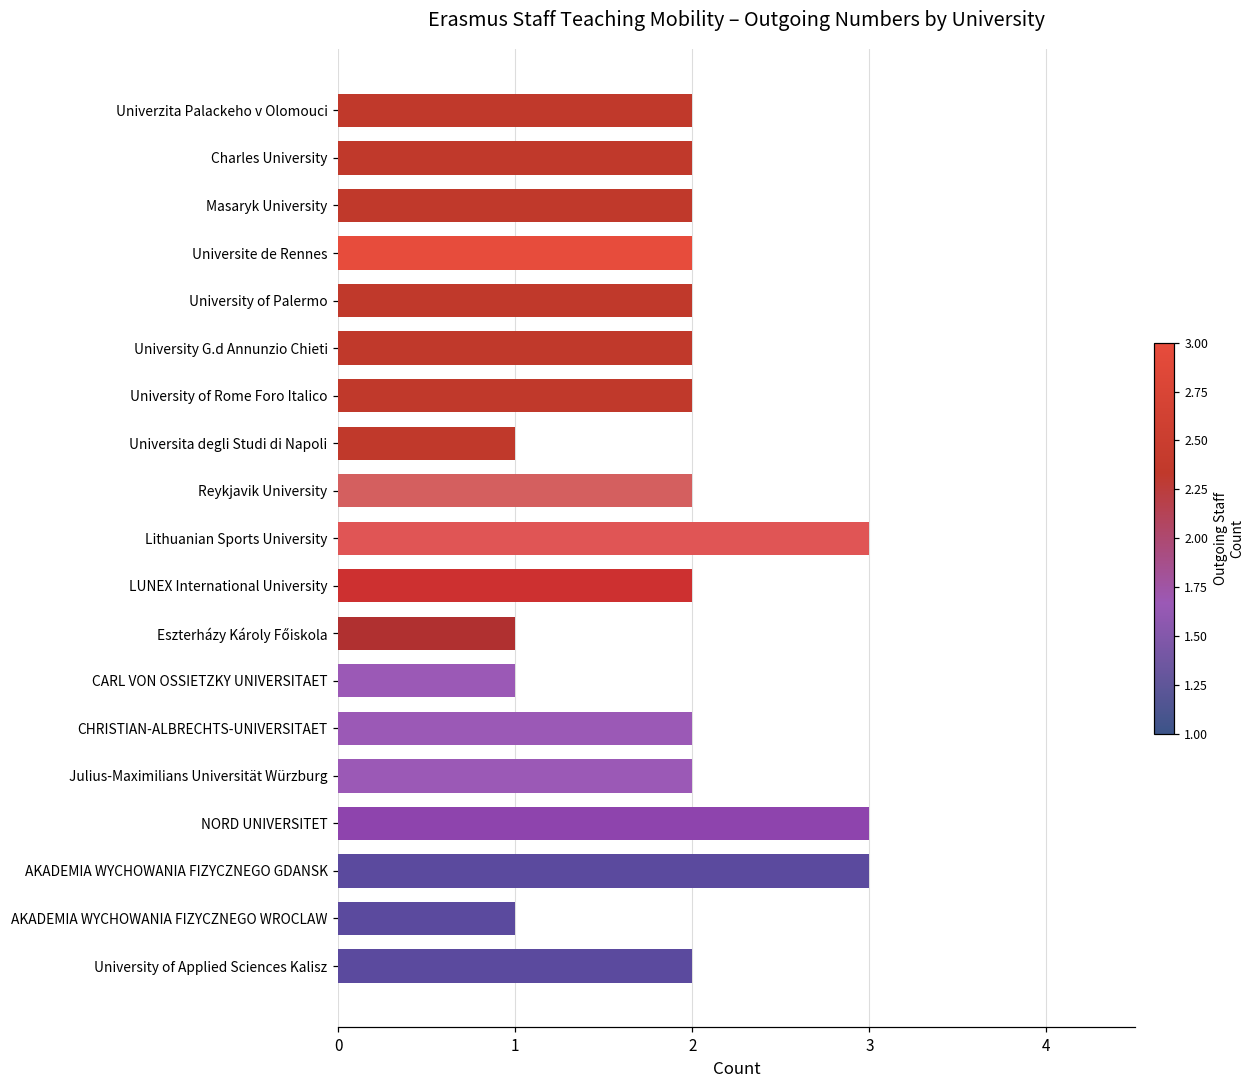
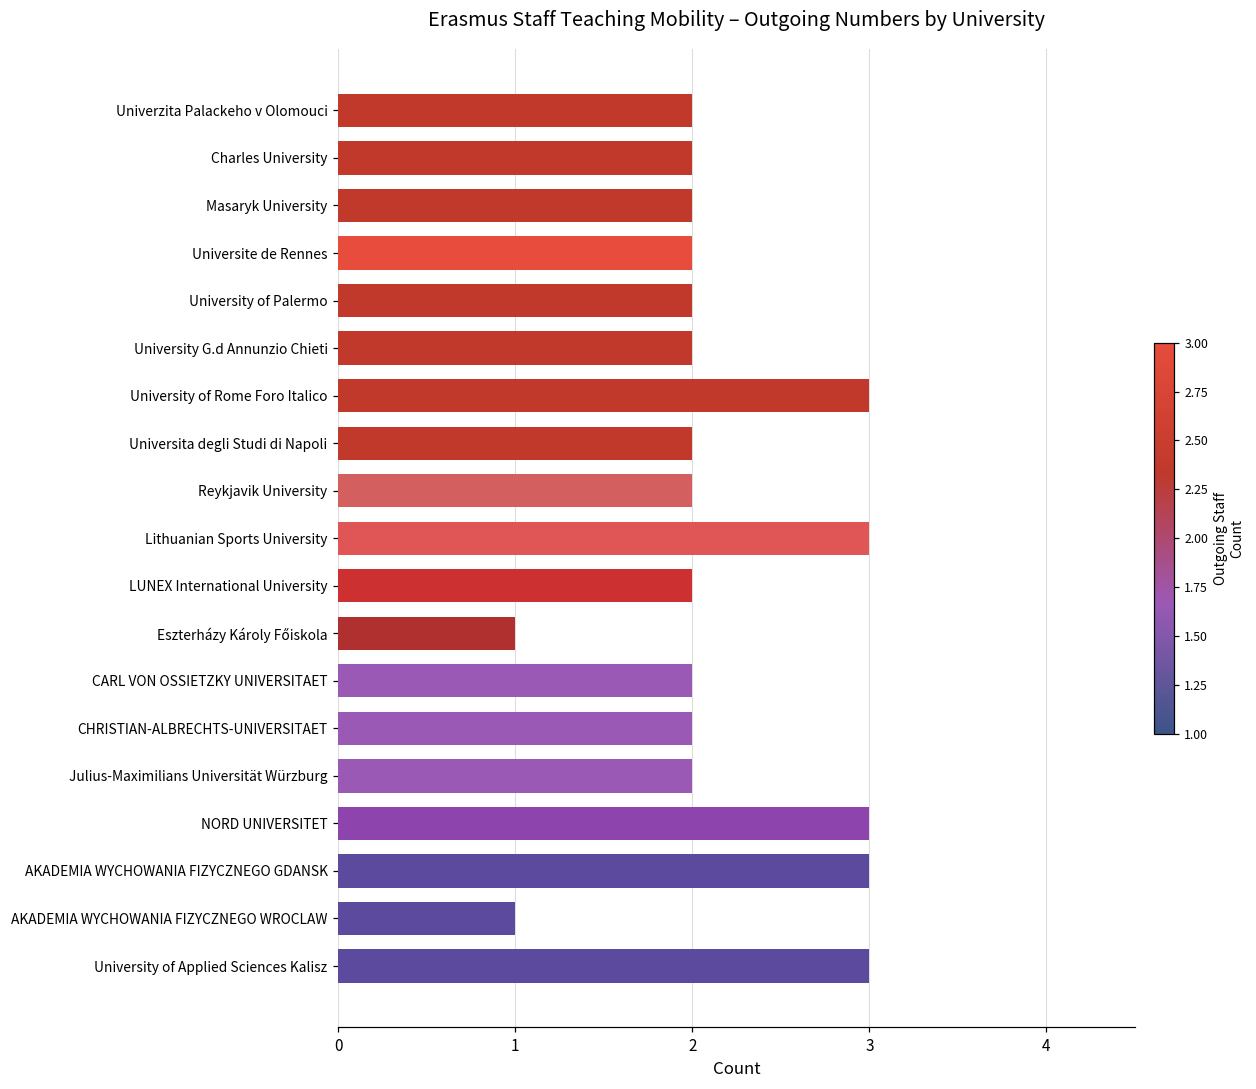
  {
    "Univerzita Palackeho v Olomouci": 2,
    "Charles University": 2,
    "Masaryk University": 2,
    "Universite de Rennes": 2,
    "University of Palermo": 2,
    "University G.d Annunzio Chieti": 2,
-   "University of Rome Foro Italico": 2,
-   "Universita degli Studi di Napoli": 1,
+   "University of Rome Foro Italico": 3,
+   "Universita degli Studi di Napoli": 2,
    "Reykjavik University": 2,
    "Lithuanian Sports University": 3,
    "LUNEX International University": 2,
    "Eszterházy Károly Főiskola": 1,
-   "CARL VON OSSIETZKY UNIVERSITAET": 1,
+   "CARL VON OSSIETZKY UNIVERSITAET": 2,
    "CHRISTIAN-ALBRECHTS-UNIVERSITAET": 2,
    "Julius-Maximilians Universität Würzburg": 2,
    "NORD UNIVERSITET": 3,
    "AKADEMIA WYCHOWANIA FIZYCZNEGO GDANSK": 3,
    "AKADEMIA WYCHOWANIA FIZYCZNEGO WROCLAW": 1,
-   "University of Applied Sciences Kalisz": 2
+   "University of Applied Sciences Kalisz": 3
  }
